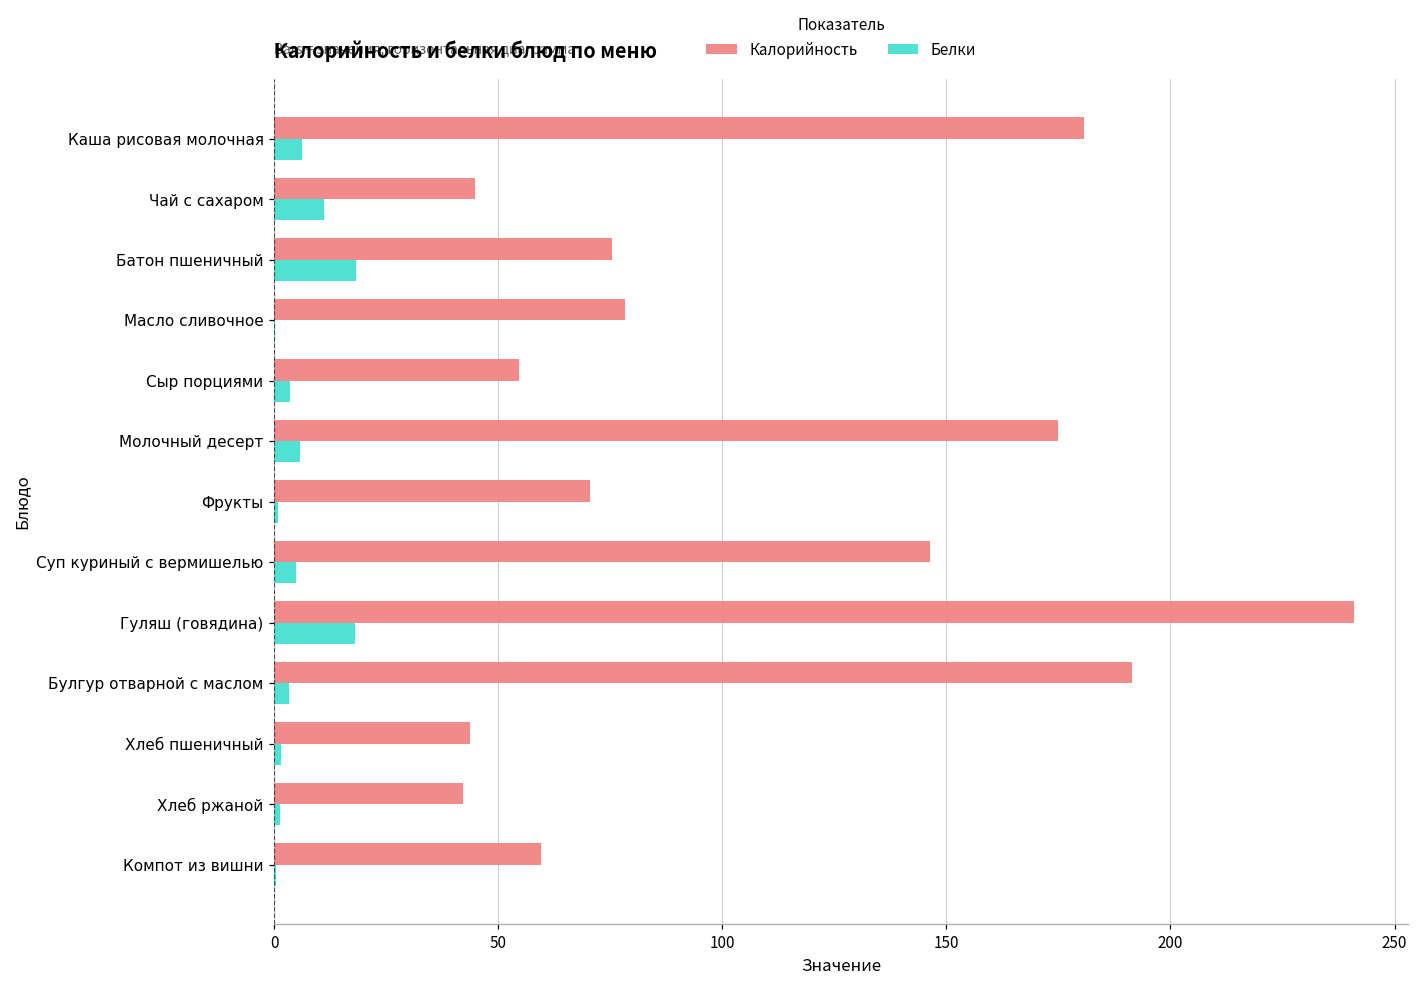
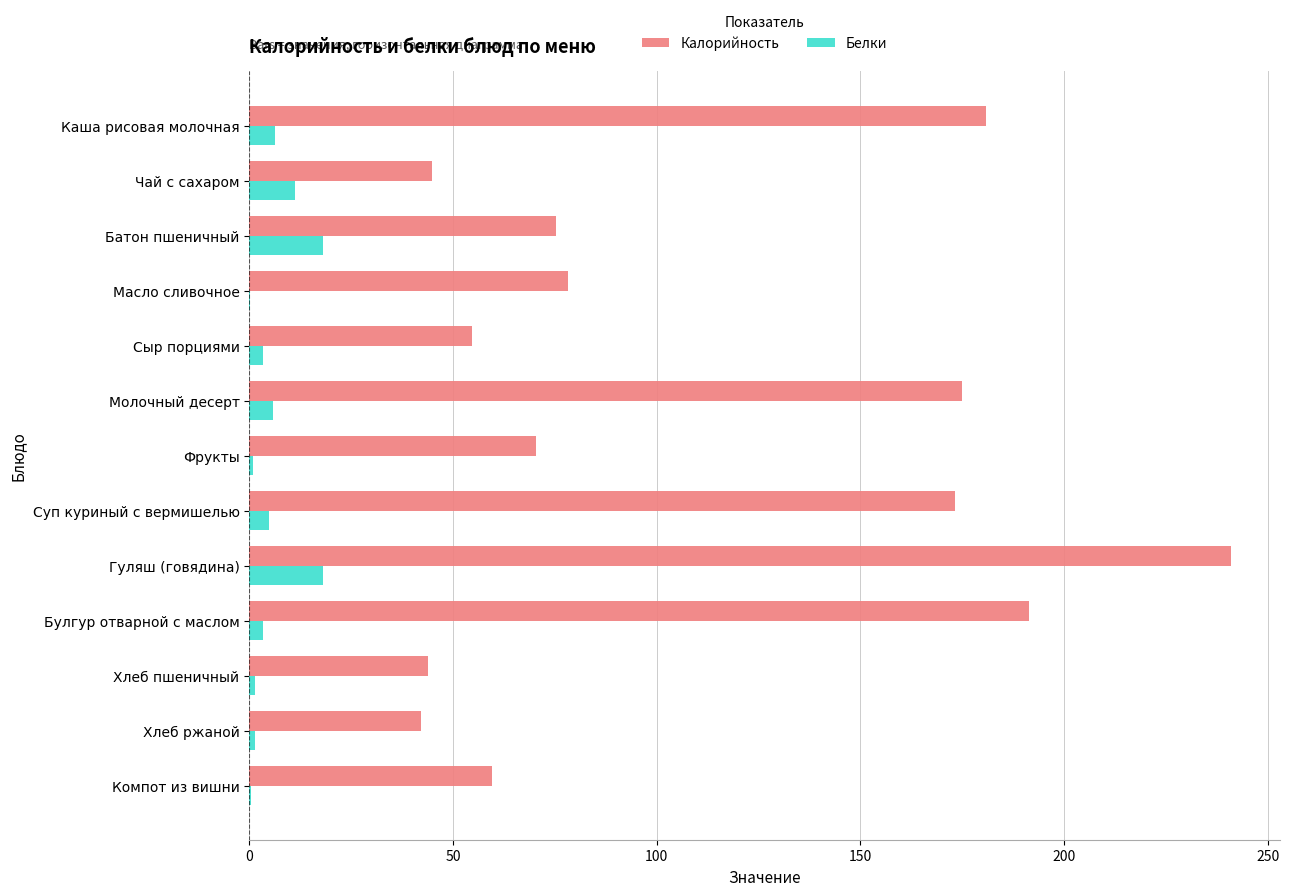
  {
    "Калорийность": {
      "Каша рисовая молочная": 181,
      "Чай с сахаром": 45,
      "Батон пшеничный": 75,
      "Масло сливочное": 78,
      "Сыр порциями": 55,
      "Молочный десерт": 175,
      "Фрукты": 71,
-     "Суп куриный с вермишелью": 146,
+     "Суп куриный с вермишелью": 173,
      "Гуляш (говядина)": 241,
      "Булгур отварной с маслом": 191,
      "Хлеб пшеничный": 44,
      "Хлеб ржаной": 42,
      "Компот из вишни": 59
    },
    "Белки": {
      "Каша рисовая молочная": 6,
      "Чай с сахаром": 11,
      "Батон пшеничный": 18,
      "Сыр порциями": 3,
      "Молочный десерт": 6,
      "Фрукты": 1,
      "Суп куриный с вермишелью": 5,
      "Гуляш (говядина)": 18,
      "Булгур отварной с маслом": 3,
      "Хлеб пшеничный": 2,
      "Хлеб ржаной": 1
    }
  }
